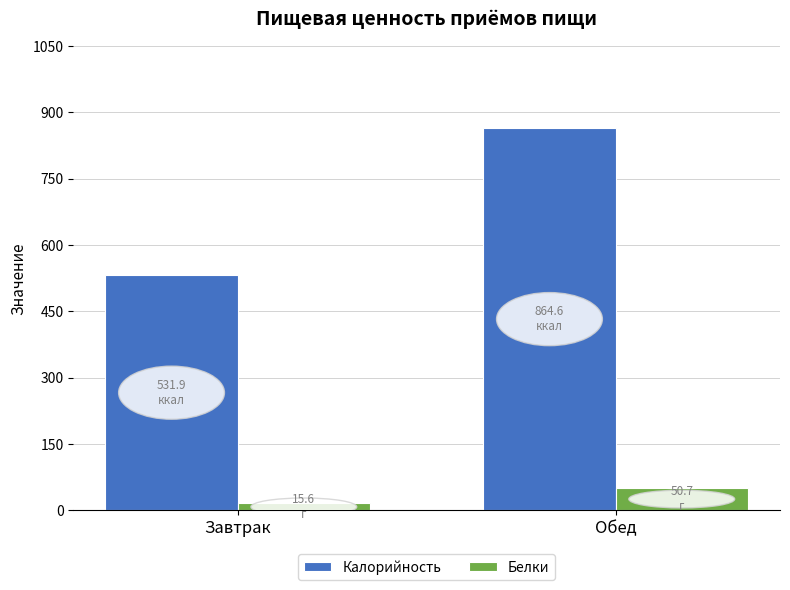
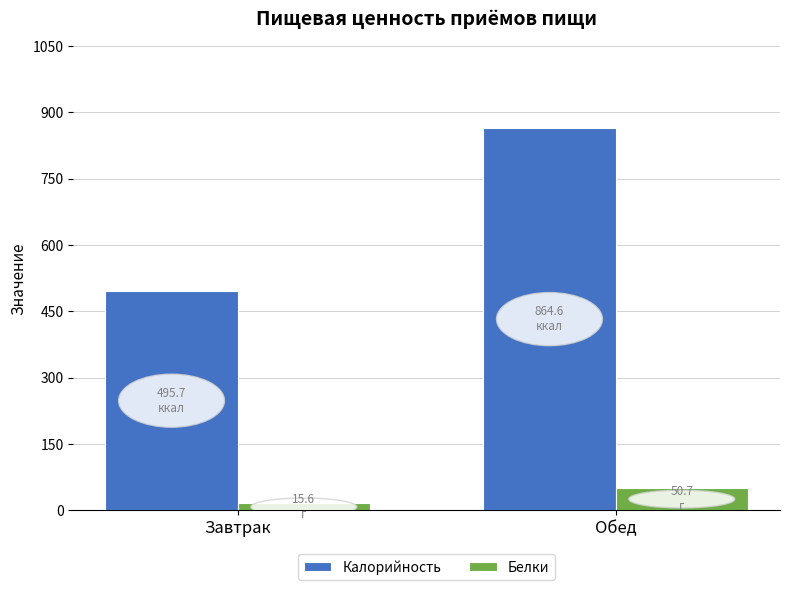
  {
    "Калорийность": {
-     "Завтрак": 530
+     "Завтрак": 500
    }
  }
